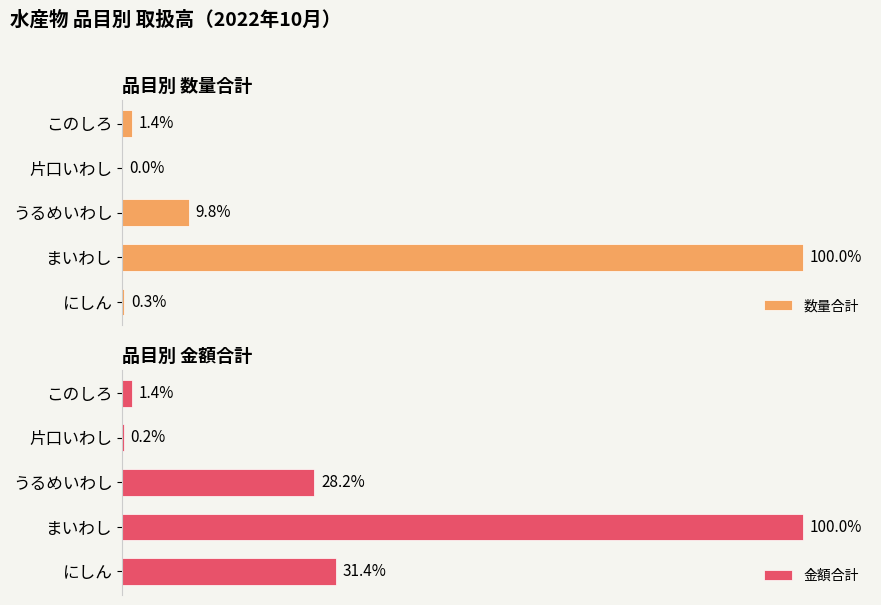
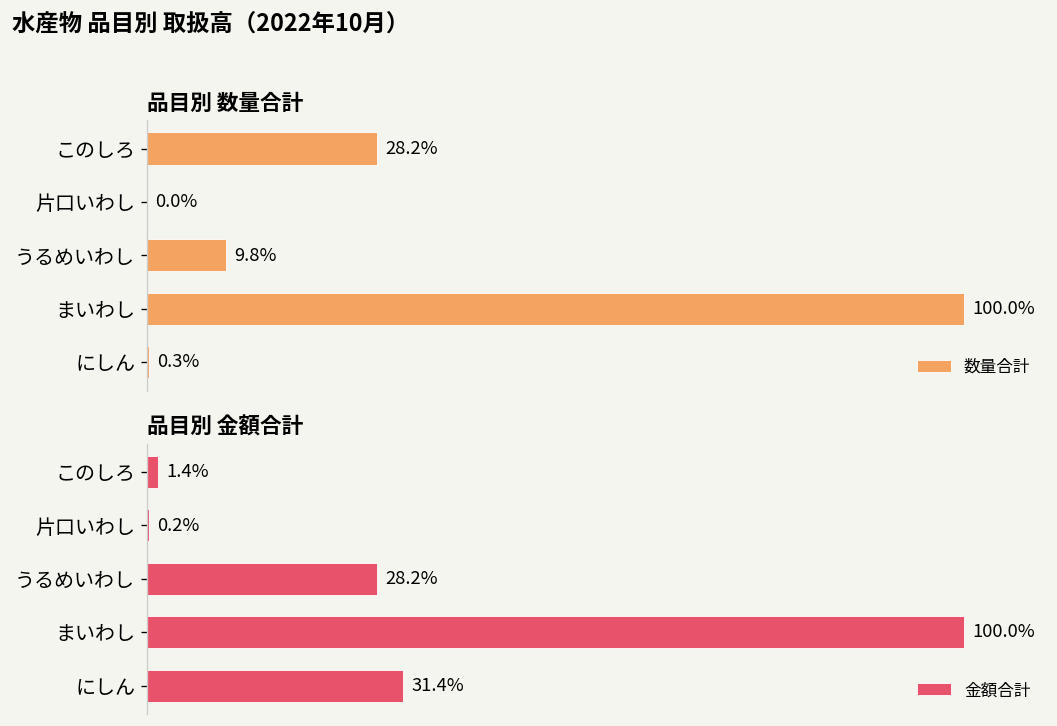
  {
    "品目別 数量合計": {
-     "このしろ": "1.4%",
+     "このしろ": "28.2%",
      "片口いわし": "0.0%",
      "うるめいわし": "9.8%",
      "まいわし": "100.0%",
      "にしん": "0.3%"
    },
    "品目別 金額合計": {
      "このしろ": "1.4%",
      "片口いわし": "0.2%",
      "うるめいわし": "28.2%",
      "まいわし": "100.0%",
      "にしん": "31.4%"
    }
  }
